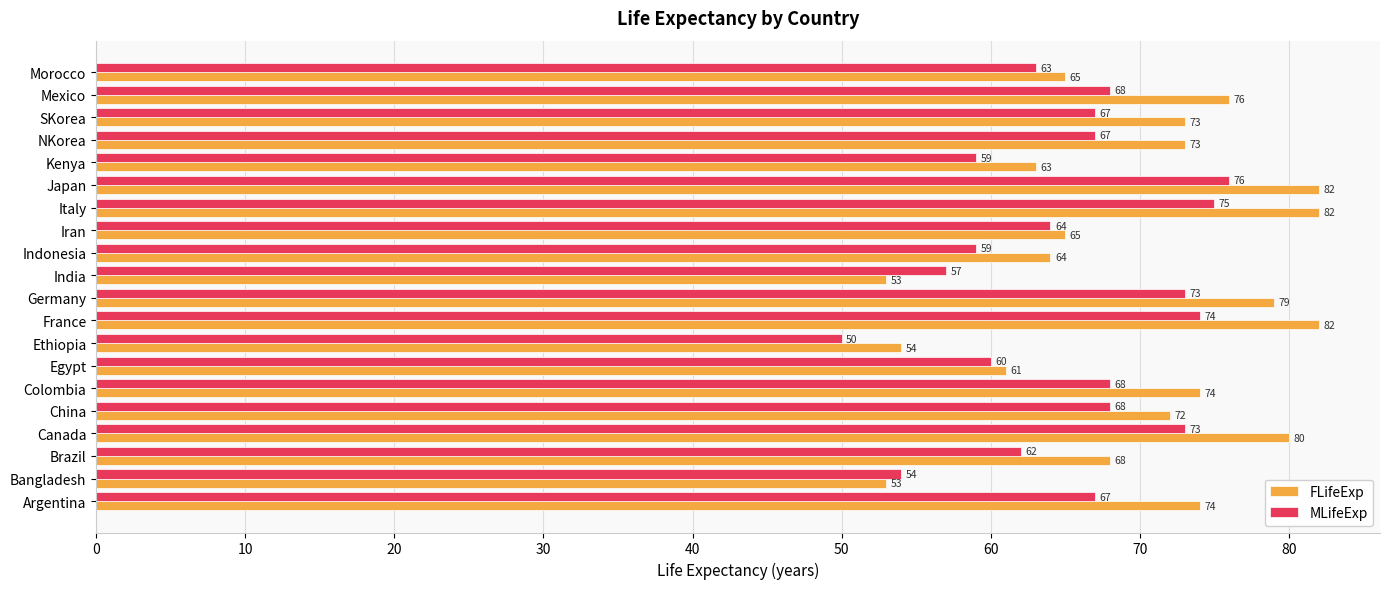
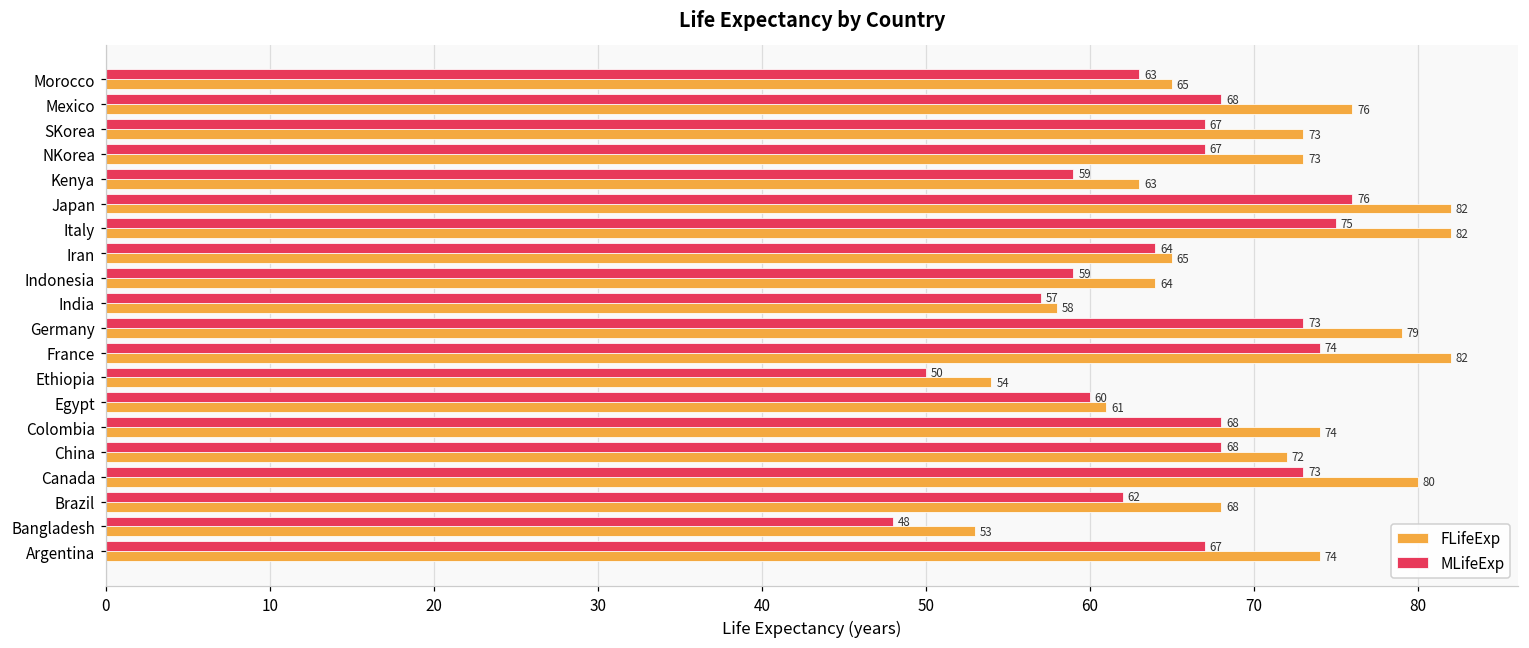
  {
    "FLifeExp": {
      "Morocco": 65,
      "Mexico": 76,
      "SKorea": 73,
      "NKorea": 73,
      "Kenya": 63,
      "Japan": 82,
      "Italy": 82,
      "Iran": 65,
      "Indonesia": 64,
-     "India": 53,
+     "India": 58,
      "Germany": 79,
      "France": 82,
      "Ethiopia": 54,
      "Egypt": 61,
      "Colombia": 74,
      "China": 72,
      "Canada": 80,
      "Brazil": 68,
      "Bangladesh": 53,
      "Argentina": 74
    },
    "MLifeExp": {
      "Morocco": 63,
      "Mexico": 68,
      "SKorea": 67,
      "NKorea": 67,
      "Kenya": 59,
      "Japan": 76,
      "Italy": 75,
      "Iran": 64,
      "Indonesia": 59,
      "India": 57,
      "Germany": 73,
      "France": 74,
      "Ethiopia": 50,
      "Egypt": 60,
      "Colombia": 68,
      "China": 68,
      "Canada": 73,
      "Brazil": 62,
-     "Bangladesh": 54,
+     "Bangladesh": 48,
      "Argentina": 67
    }
  }
